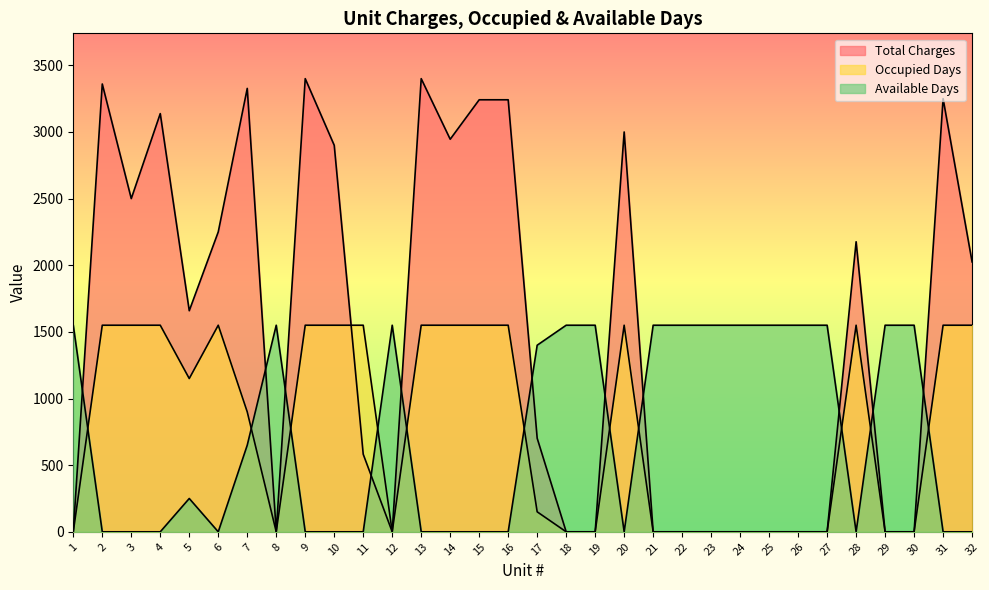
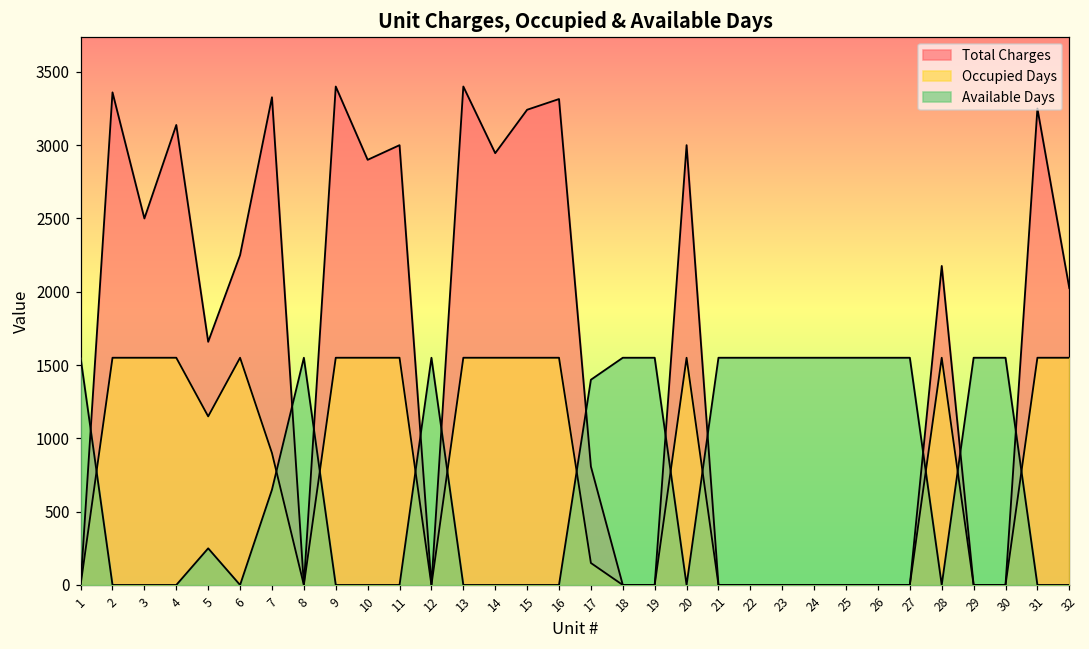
  {
    "Total Charges": {
      "2": 3360,
      "3": 2500,
      "4": 3140,
      "5": 1660,
      "6": 2250,
      "7": 3330,
      "9": 3400,
      "10": 2900,
-     "11": 580,
+     "11": 3000,
      "13": 3400,
      "14": 2950,
      "15": 3240,
-     "16": 3240,
-     "17": 700,
+     "16": 3310,
+     "17": 810,
      "20": 3000,
      "28": 2180,
      "32": 2030
    },
    "Occupied Days": {
      "2": 1550,
      "3": 1550,
      "4": 1550,
      "5": 1150,
      "6": 1550,
      "7": 900,
      "9": 1550,
      "10": 1550,
      "11": 1550,
      "13": 1550,
      "14": 1550,
      "15": 1550,
      "16": 1550,
      "17": 150,
      "20": 1550,
      "28": 1550,
      "31": 1550,
      "32": 1550
    },
    "Available Days": {
      "1": 1550,
      "2": 0,
      "3": 0,
      "4": 0,
      "5": 250,
      "6": 0,
      "7": 650,
      "8": 1550,
      "9": 0,
      "10": 0,
      "11": 0,
      "12": 1550,
      "13": 0,
      "14": 0,
      "15": 0,
      "16": 0,
      "17": 1400,
      "18": 1550,
      "19": 1550,
      "20": 0,
      "21": 1550,
      "22": 1550,
      "23": 1550,
      "24": 1550,
      "25": 1550,
      "26": 1550,
      "27": 1550,
      "28": 0,
      "29": 1550,
      "30": 1550,
      "31": 0,
      "32": 0
    }
  }
